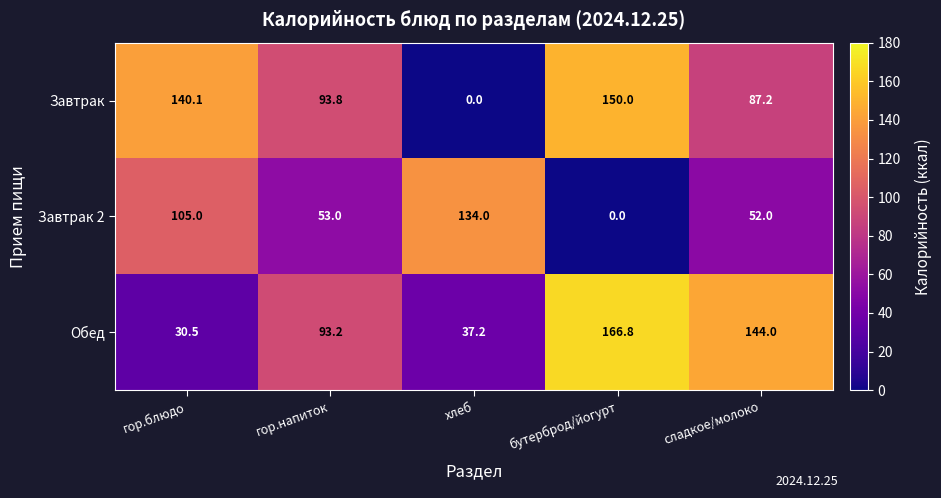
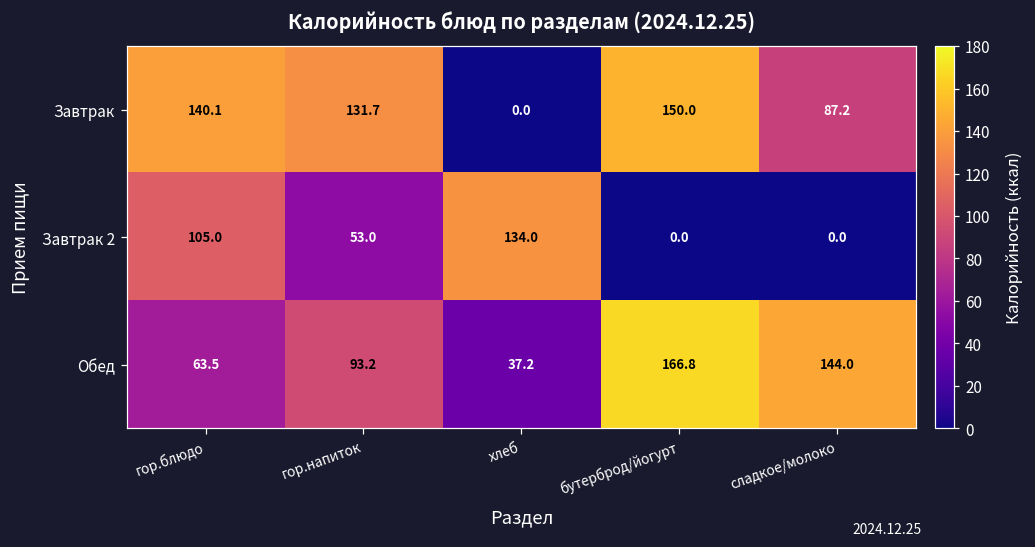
  {
    "Завтрак": {
      "гор.блюдо": 140.1,
-     "гор.напиток": 93.8,
+     "гор.напиток": 131.7,
      "хлеб": 0.0,
      "бутерброд/йогурт": 150.0,
      "сладкое/молоко": 87.2
    },
    "Завтрак 2": {
      "гор.блюдо": 105.0,
      "гор.напиток": 53.0,
      "хлеб": 134.0,
      "бутерброд/йогурт": 0.0,
-     "сладкое/молоко": 52.0
+     "сладкое/молоко": 0.0
    },
    "Обед": {
-     "гор.блюдо": 30.5,
+     "гор.блюдо": 63.5,
      "гор.напиток": 93.2,
      "хлеб": 37.2,
      "бутерброд/йогурт": 166.8,
      "сладкое/молоко": 144.0
    }
  }
